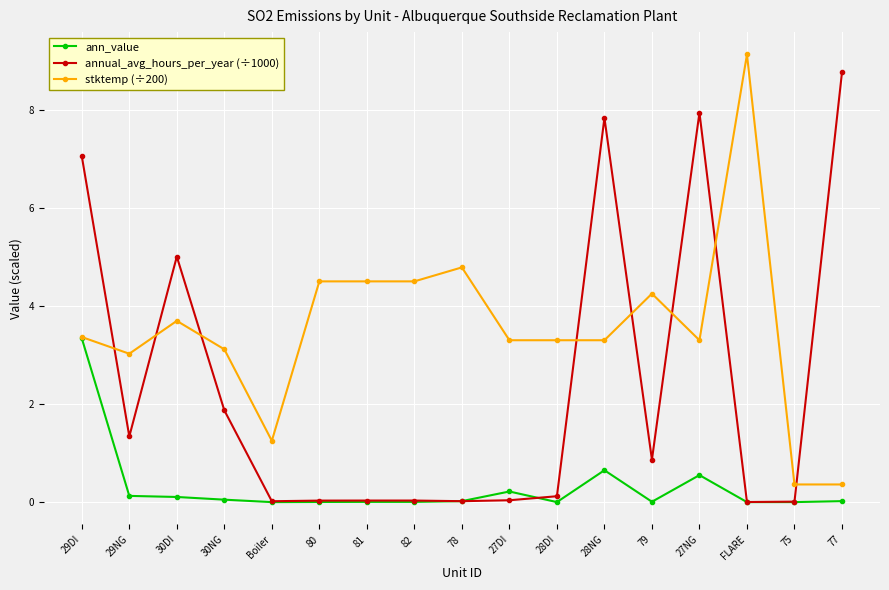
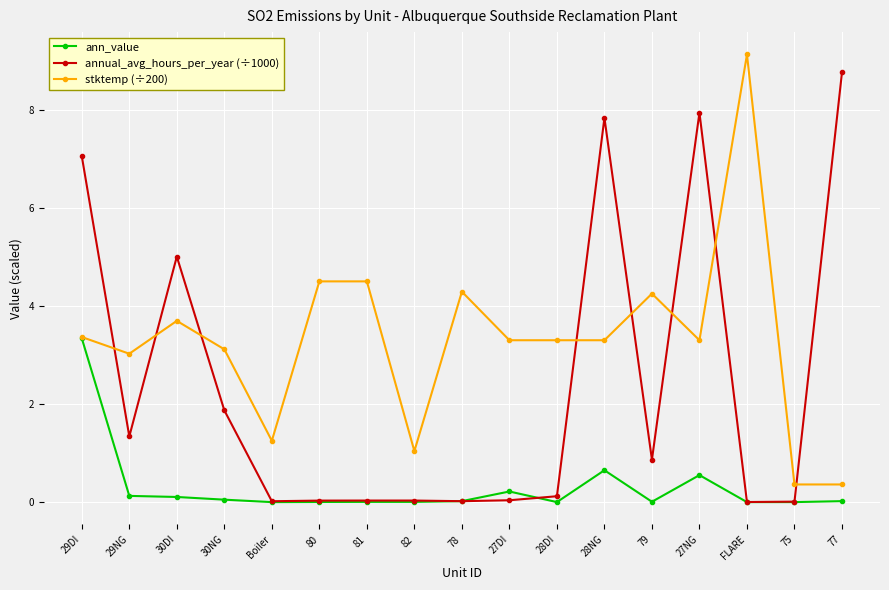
  {
    "ann_value": {
      "29NG": 0.1,
      "30DI": 0.1,
      "30NG": 0.1,
      "27DI": 0.2,
      "28DI": 0.0,
      "28NG": 0.7,
      "79": 0.0,
      "27NG": 0.6,
      "77": 0.0
    },
    "annual_avg_hours_per_year (÷1000)": {
      "29DI": 7.1,
      "29NG": 1.3,
      "30DI": 5.0,
      "30NG": 1.9,
      "27DI": 0.0,
      "28DI": 0.1,
      "28NG": 7.8,
      "79": 0.9,
      "27NG": 7.9,
      "77": 8.8
    },
    "stktemp (÷200)": {
      "29NG": 3.0,
      "30DI": 3.7,
      "30NG": 3.1,
      "Boiler": 1.3,
      "80": 4.5,
      "81": 4.5,
-     "82": 4.5,
-     "78": 4.8,
+     "82": 1.0,
+     "78": 4.3,
      "27DI": 3.3,
      "28DI": 3.3,
      "28NG": 3.3,
      "79": 4.3,
      "27NG": 3.3,
      "FLARE": 9.1,
      "75": 0.4,
      "77": 0.4
    }
  }
